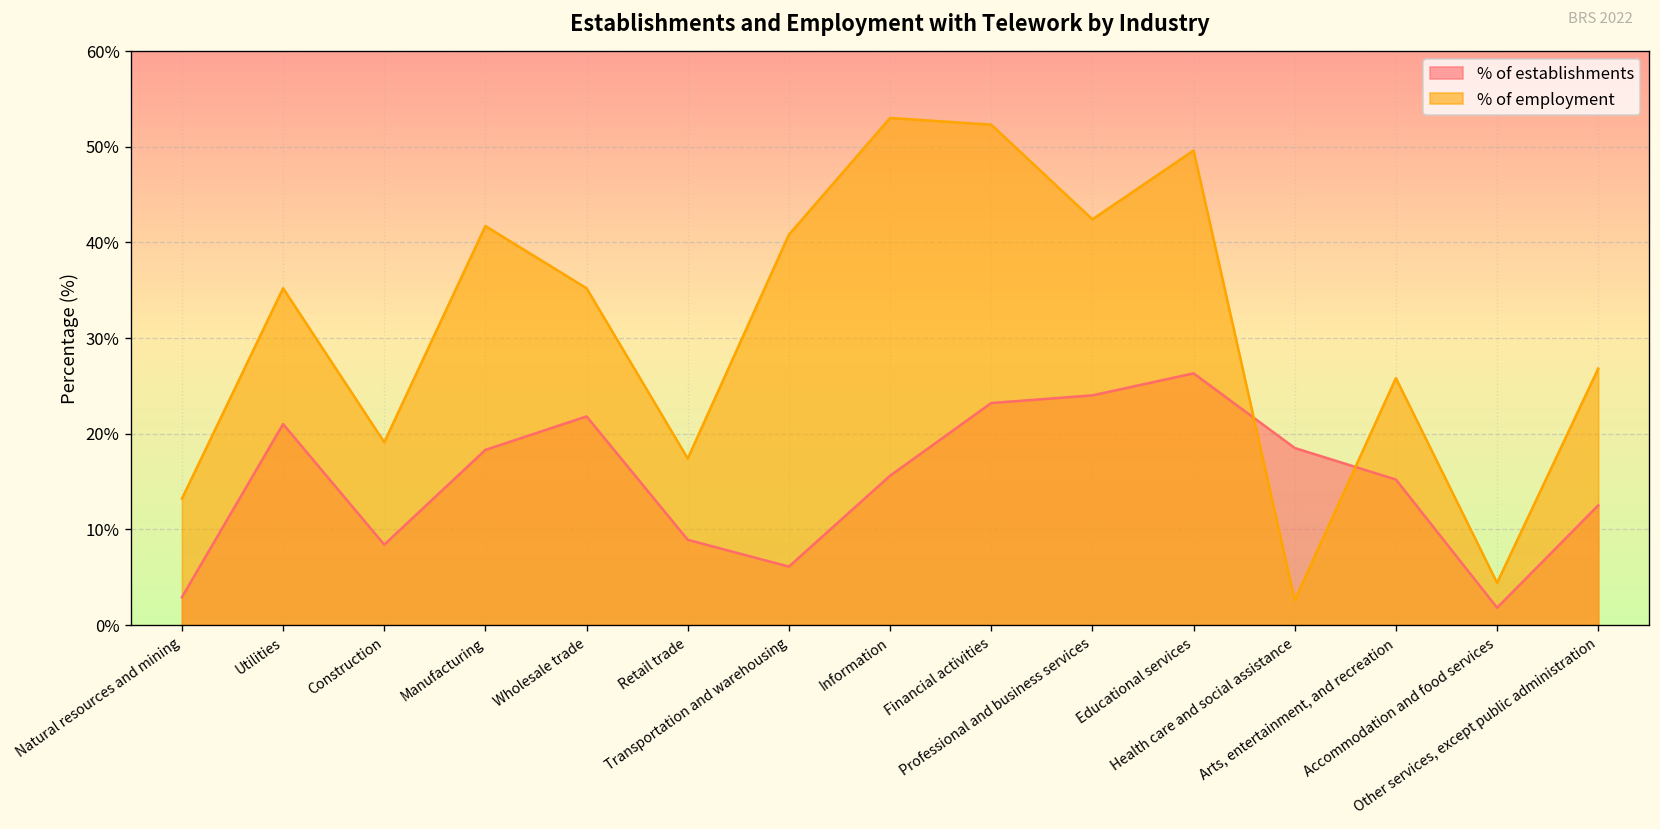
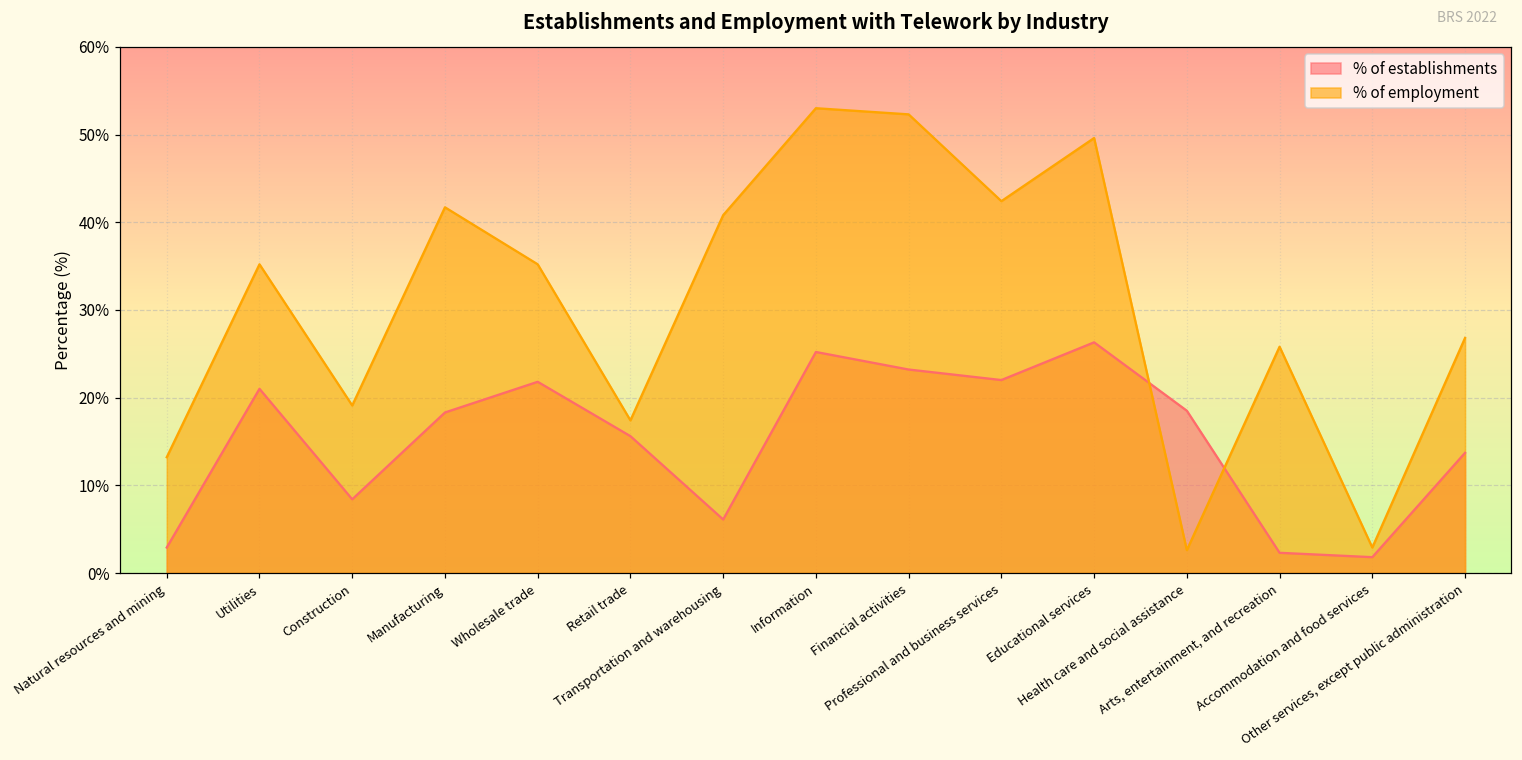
  {
    "% of establishments": {
      "Natural resources and mining": "3%",
      "Utilities": "21%",
      "Construction": "8%",
      "Manufacturing": "18%",
      "Wholesale trade": "22%",
-     "Retail trade": "9%",
+     "Retail trade": "16%",
      "Transportation and warehousing": "6%",
-     "Information": "16%",
+     "Information": "25%",
      "Financial activities": "23%",
-     "Professional and business services": "24%",
+     "Professional and business services": "22%",
      "Educational services": "26%",
      "Health care and social assistance": "19%",
-     "Arts, entertainment, and recreation": "15%",
+     "Arts, entertainment, and recreation": "2%",
      "Accommodation and food services": "2%",
-     "Other services, except public administration": "13%"
+     "Other services, except public administration": "14%"
    },
    "% of employment": {
      "Natural resources and mining": "13%",
      "Utilities": "35%",
      "Construction": "19%",
      "Manufacturing": "42%",
      "Wholesale trade": "35%",
      "Retail trade": "17%",
      "Transportation and warehousing": "41%",
      "Information": "53%",
      "Financial activities": "52%",
      "Professional and business services": "42%",
      "Educational services": "50%",
      "Health care and social assistance": "3%",
      "Arts, entertainment, and recreation": "26%",
-     "Accommodation and food services": "4%",
+     "Accommodation and food services": "3%",
      "Other services, except public administration": "27%"
    }
  }
